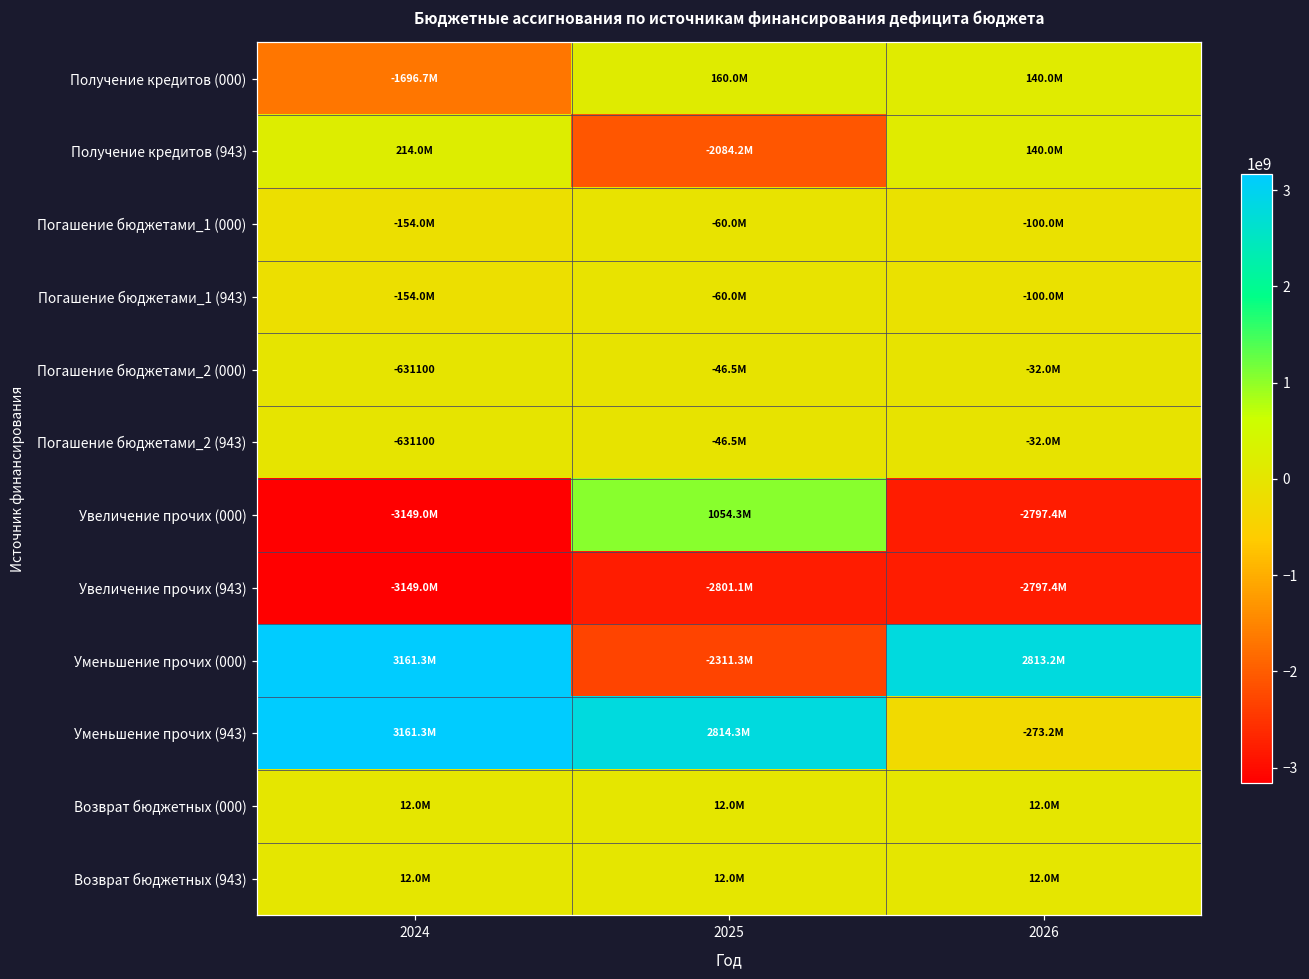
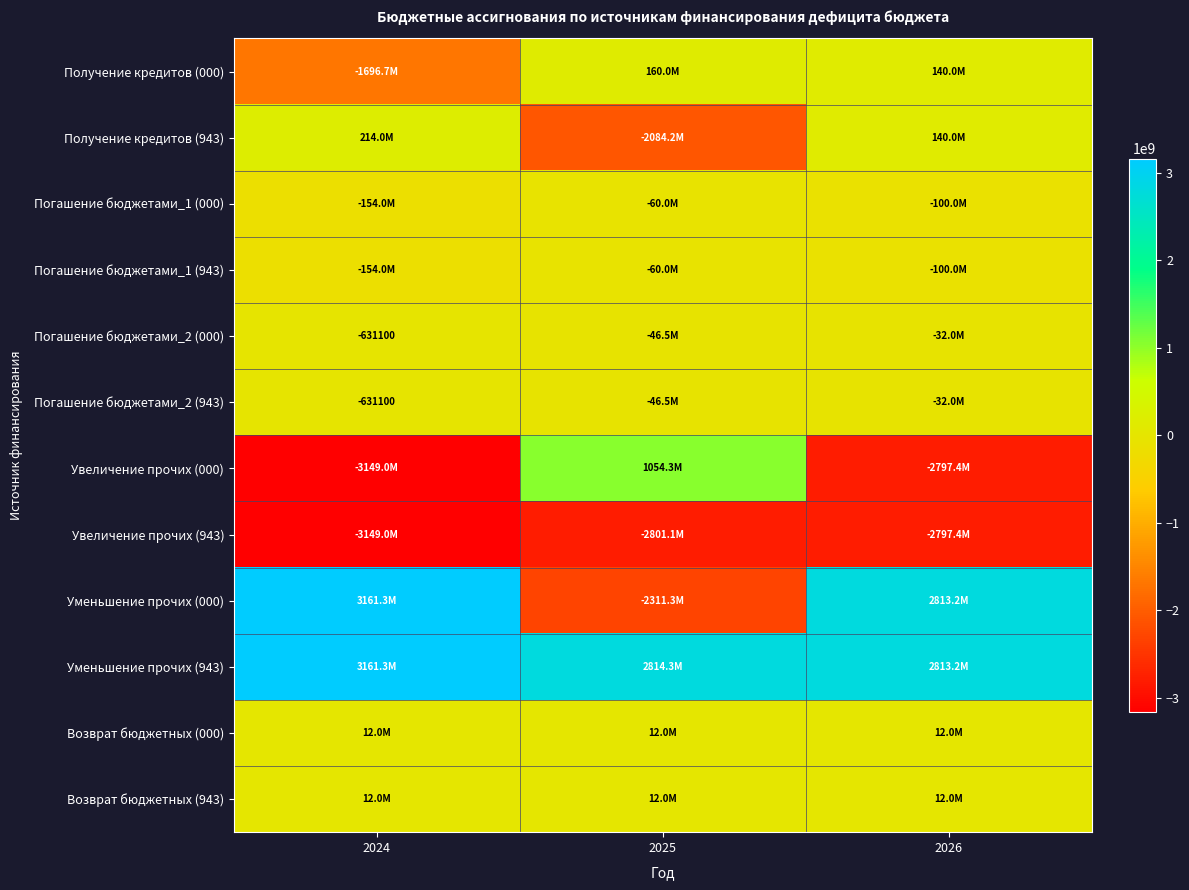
  {
    "Получение кредитов (000)": {
      "2024": "-1696.7M",
      "2025": "160.0M",
      "2026": "140.0M"
    },
    "Получение кредитов (943)": {
      "2024": "214.0M",
      "2025": "-2084.2M",
      "2026": "140.0M"
    },
    "Погашение бюджетами_1 (000)": {
      "2024": "-154.0M",
      "2025": "-60.0M",
      "2026": "-100.0M"
    },
    "Погашение бюджетами_1 (943)": {
      "2024": "-154.0M",
      "2025": "-60.0M",
      "2026": "-100.0M"
    },
    "Погашение бюджетами_2 (000)": {
      "2024": "-631100",
      "2025": "-46.5M",
      "2026": "-32.0M"
    },
    "Погашение бюджетами_2 (943)": {
      "2024": "-631100",
      "2025": "-46.5M",
      "2026": "-32.0M"
    },
    "Увеличение прочих (000)": {
      "2024": "-3149.0M",
      "2025": "1054.3M",
      "2026": "-2797.4M"
    },
    "Увеличение прочих (943)": {
      "2024": "-3149.0M",
      "2025": "-2801.1M",
      "2026": "-2797.4M"
    },
    "Уменьшение прочих (000)": {
      "2024": "3161.3M",
      "2025": "-2311.3M",
      "2026": "2813.2M"
    },
    "Уменьшение прочих (943)": {
      "2024": "3161.3M",
      "2025": "2814.3M",
-     "2026": "-273.2M"
+     "2026": "2813.2M"
    },
    "Возврат бюджетных (000)": {
      "2024": "12.0M",
      "2025": "12.0M",
      "2026": "12.0M"
    },
    "Возврат бюджетных (943)": {
      "2024": "12.0M",
      "2025": "12.0M",
      "2026": "12.0M"
    }
  }
